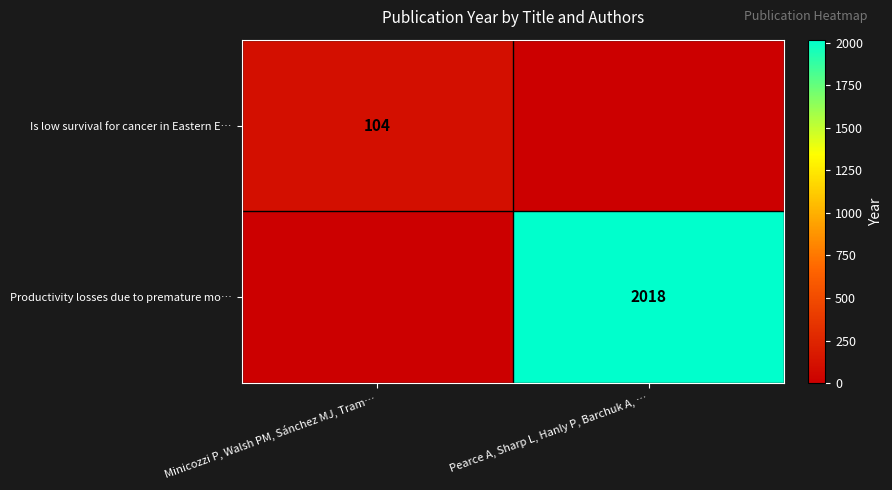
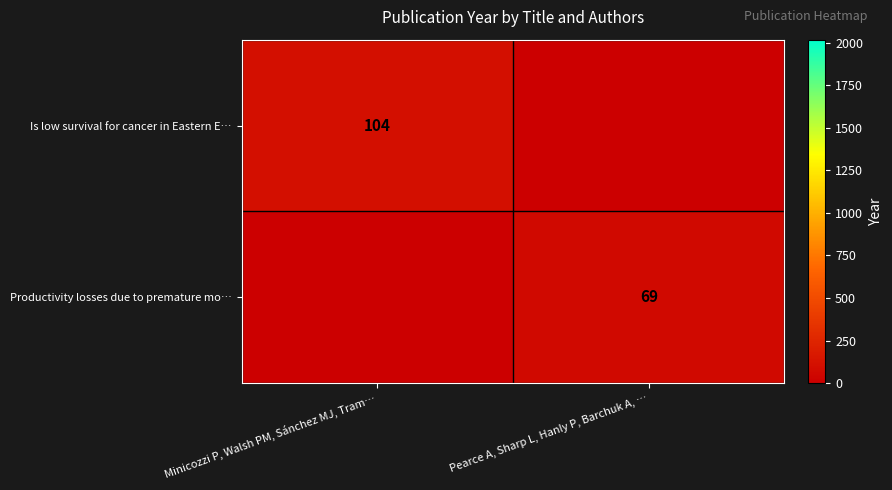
  {
    "Is low survival for cancer in Eastern E…": {
      "Minicozzi P, Walsh PM, Sánchez MJ, Tram…": 104
    },
    "Productivity losses due to premature mo…": {
-     "Pearce A, Sharp L, Hanly P, Barchuk A, …": 2018
+     "Pearce A, Sharp L, Hanly P, Barchuk A, …": 69
    }
  }
